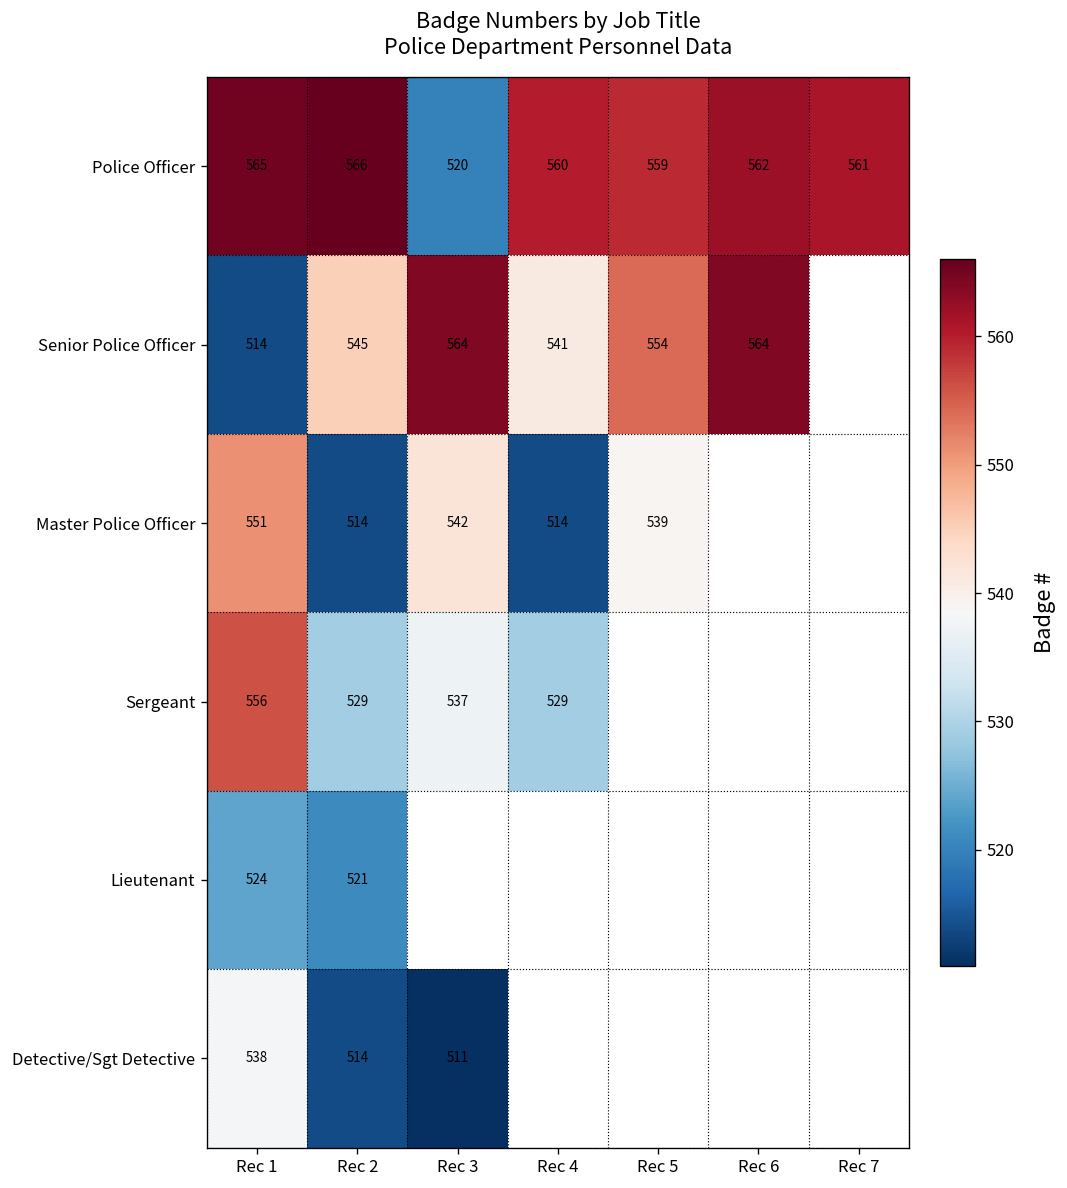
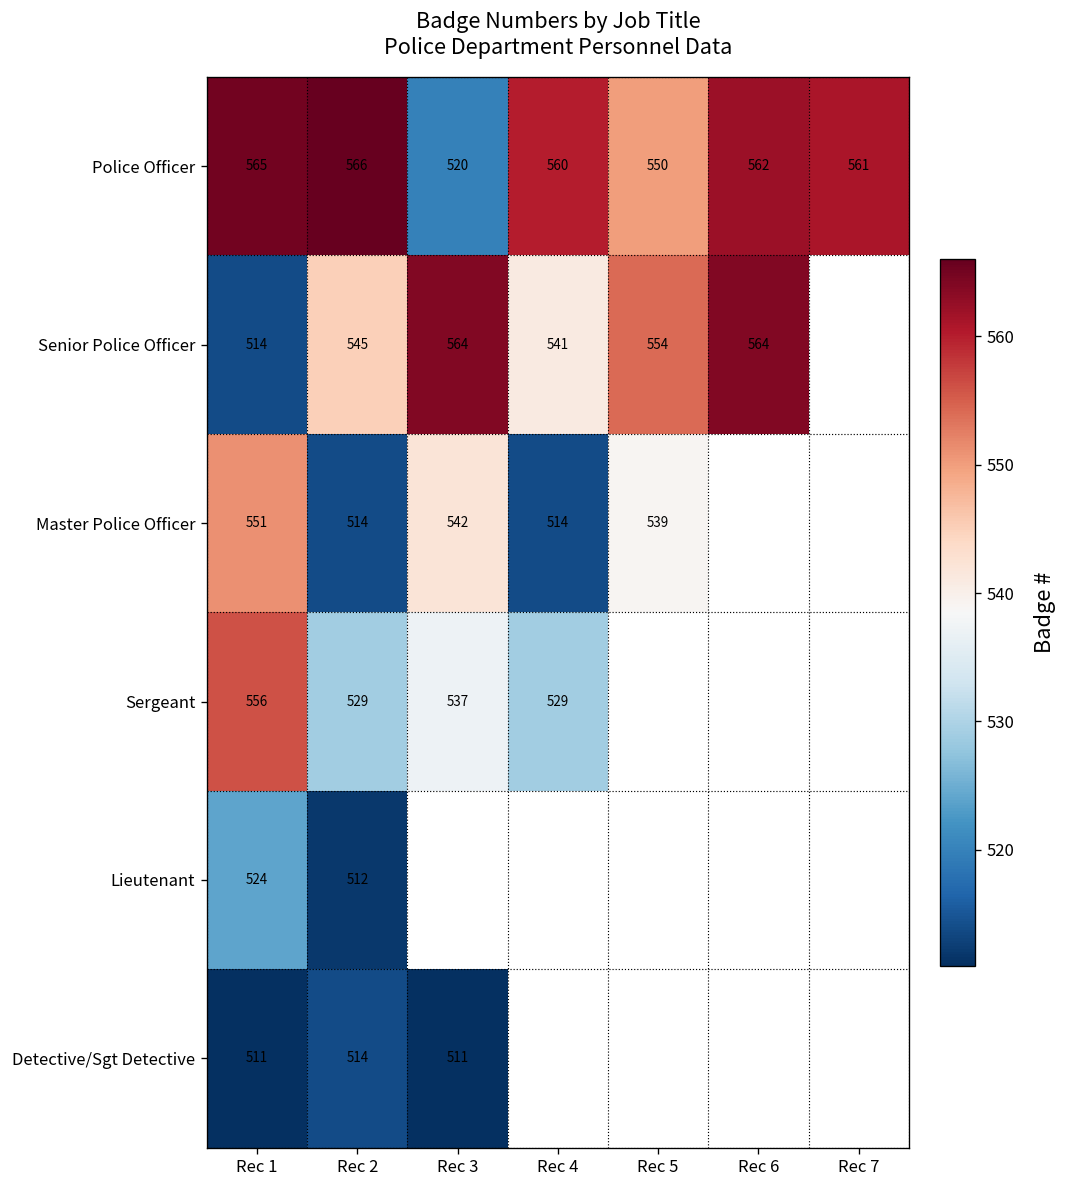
  {
    "Police Officer": {
      "Rec 1": 565,
      "Rec 2": 566,
      "Rec 3": 520,
      "Rec 4": 560,
-     "Rec 5": 559,
+     "Rec 5": 550,
      "Rec 6": 562,
      "Rec 7": 561
    },
    "Senior Police Officer": {
      "Rec 1": 514,
      "Rec 2": 545,
      "Rec 3": 564,
      "Rec 4": 541,
      "Rec 5": 554,
      "Rec 6": 564
    },
    "Master Police Officer": {
      "Rec 1": 551,
      "Rec 2": 514,
      "Rec 3": 542,
      "Rec 4": 514,
      "Rec 5": 539
    },
    "Sergeant": {
      "Rec 1": 556,
      "Rec 2": 529,
      "Rec 3": 537,
      "Rec 4": 529
    },
    "Lieutenant": {
      "Rec 1": 524,
-     "Rec 2": 521
+     "Rec 2": 512
    },
    "Detective/Sgt Detective": {
-     "Rec 1": 538,
+     "Rec 1": 511,
      "Rec 2": 514,
      "Rec 3": 511
    }
  }
